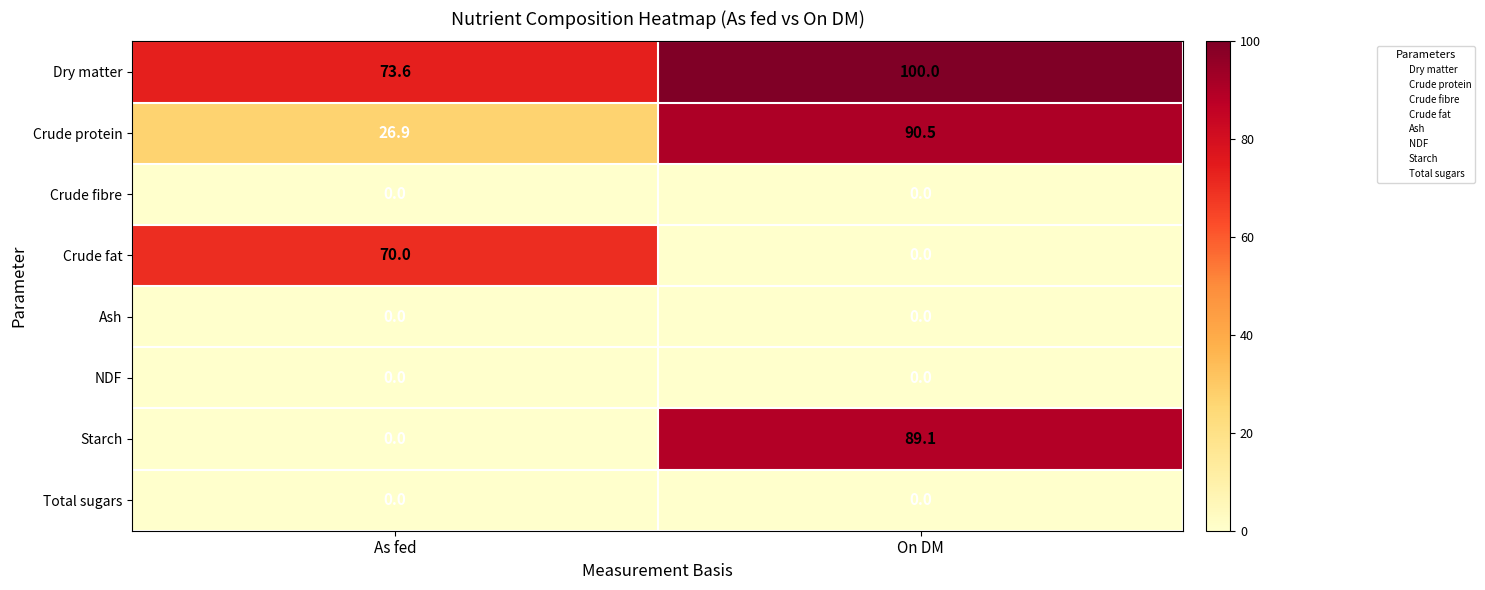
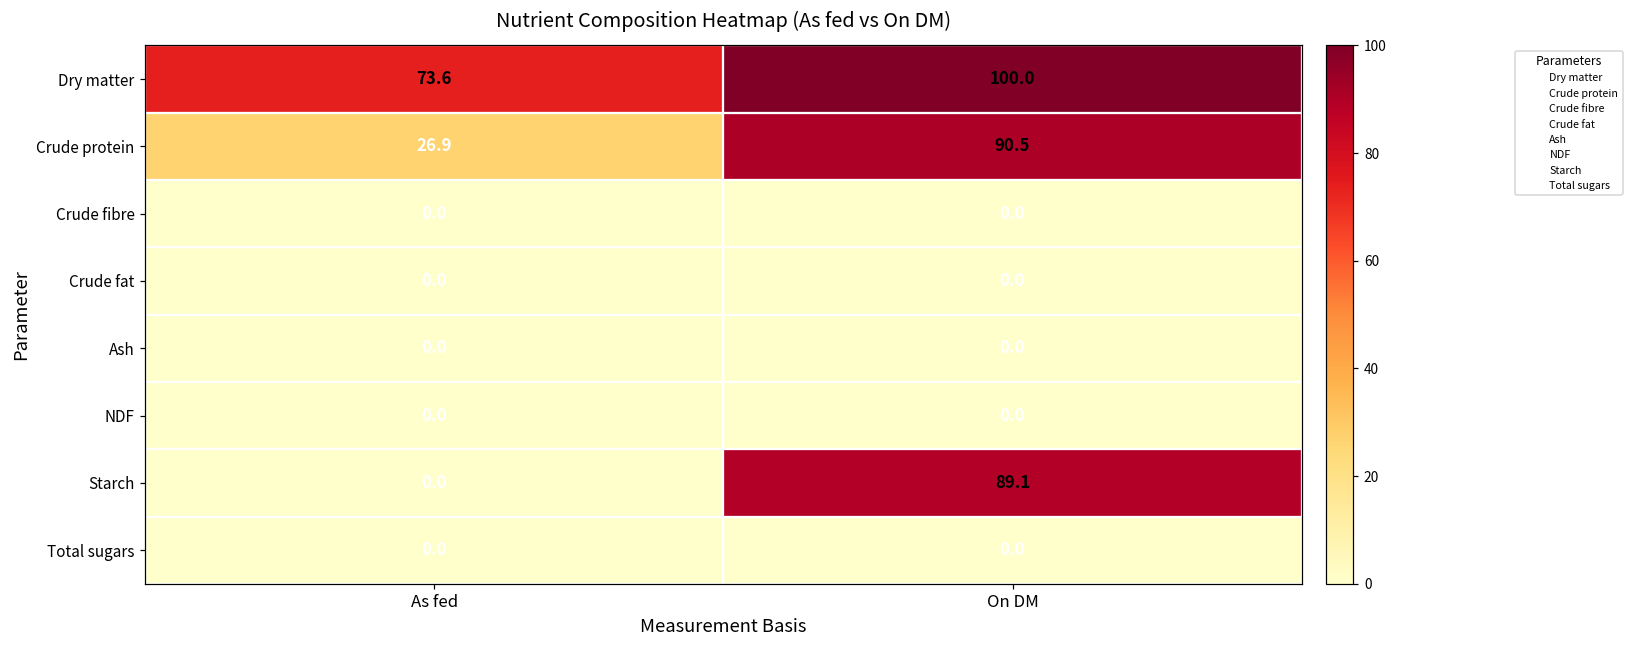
  {
    "Dry matter": {
      "As fed": 73.6,
      "On DM": 100.0
    },
    "Crude protein": {
      "As fed": 26.9,
      "On DM": 90.5
    },
    "Crude fibre": {
      "As fed": 0.0,
      "On DM": 0.0
    },
    "Crude fat": {
-     "As fed": 70.0,
+     "As fed": 0.0,
      "On DM": 0.0
    },
    "Ash": {
      "As fed": 0.0,
      "On DM": 0.0
    },
    "NDF": {
      "As fed": 0.0,
      "On DM": 0.0
    },
    "Starch": {
      "As fed": 0.0,
      "On DM": 89.1
    },
    "Total sugars": {
      "As fed": 0.0,
      "On DM": 0.0
    }
  }
